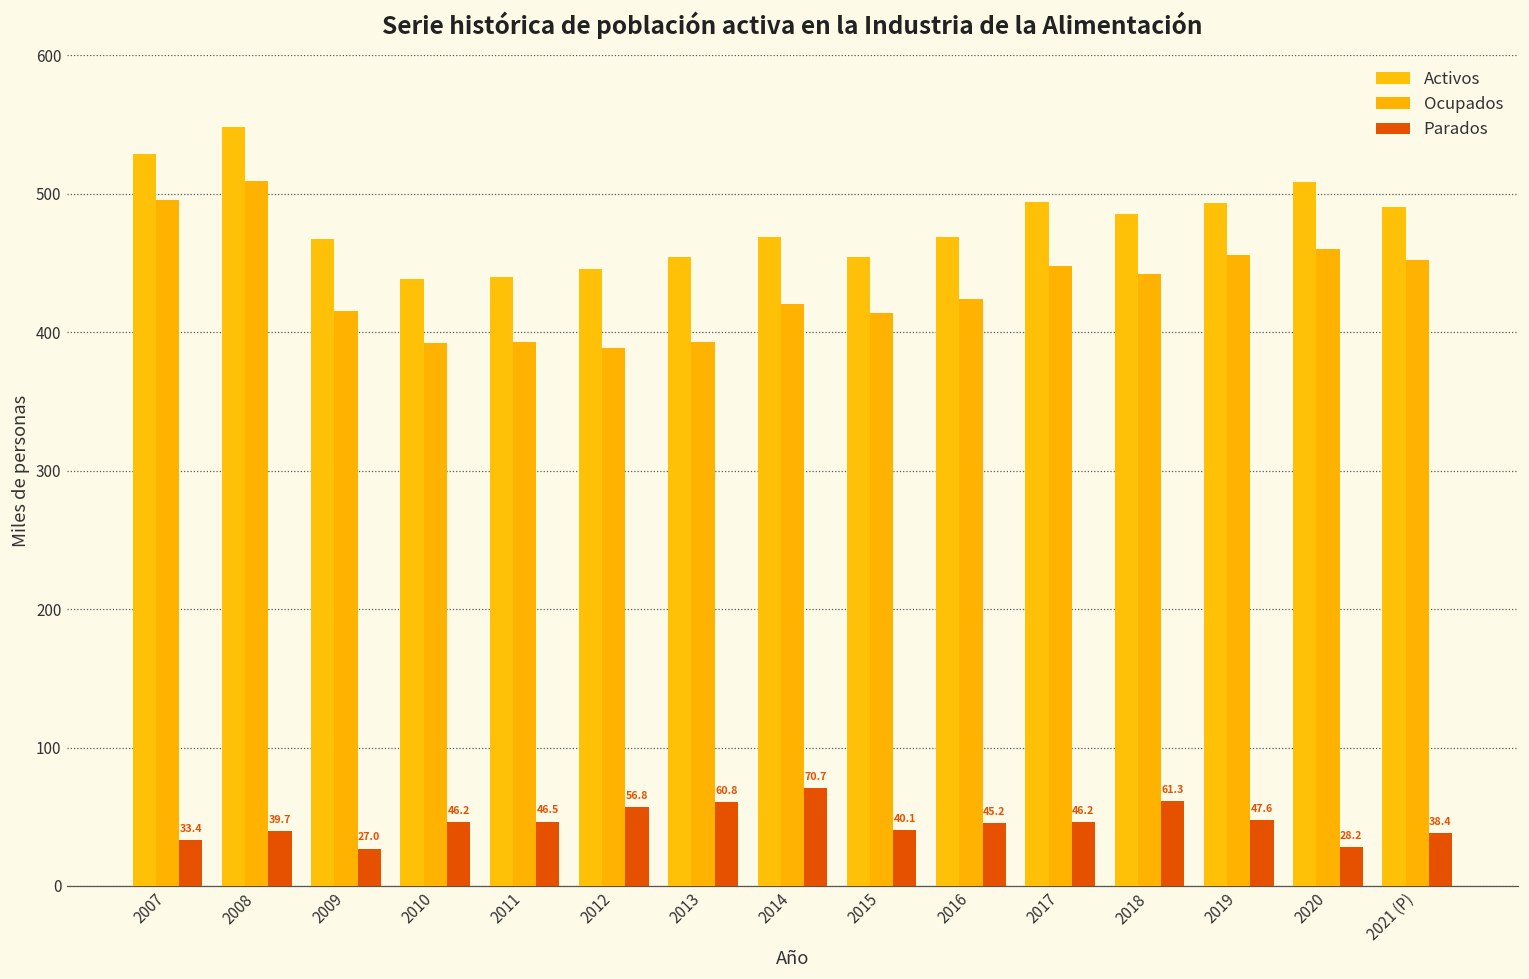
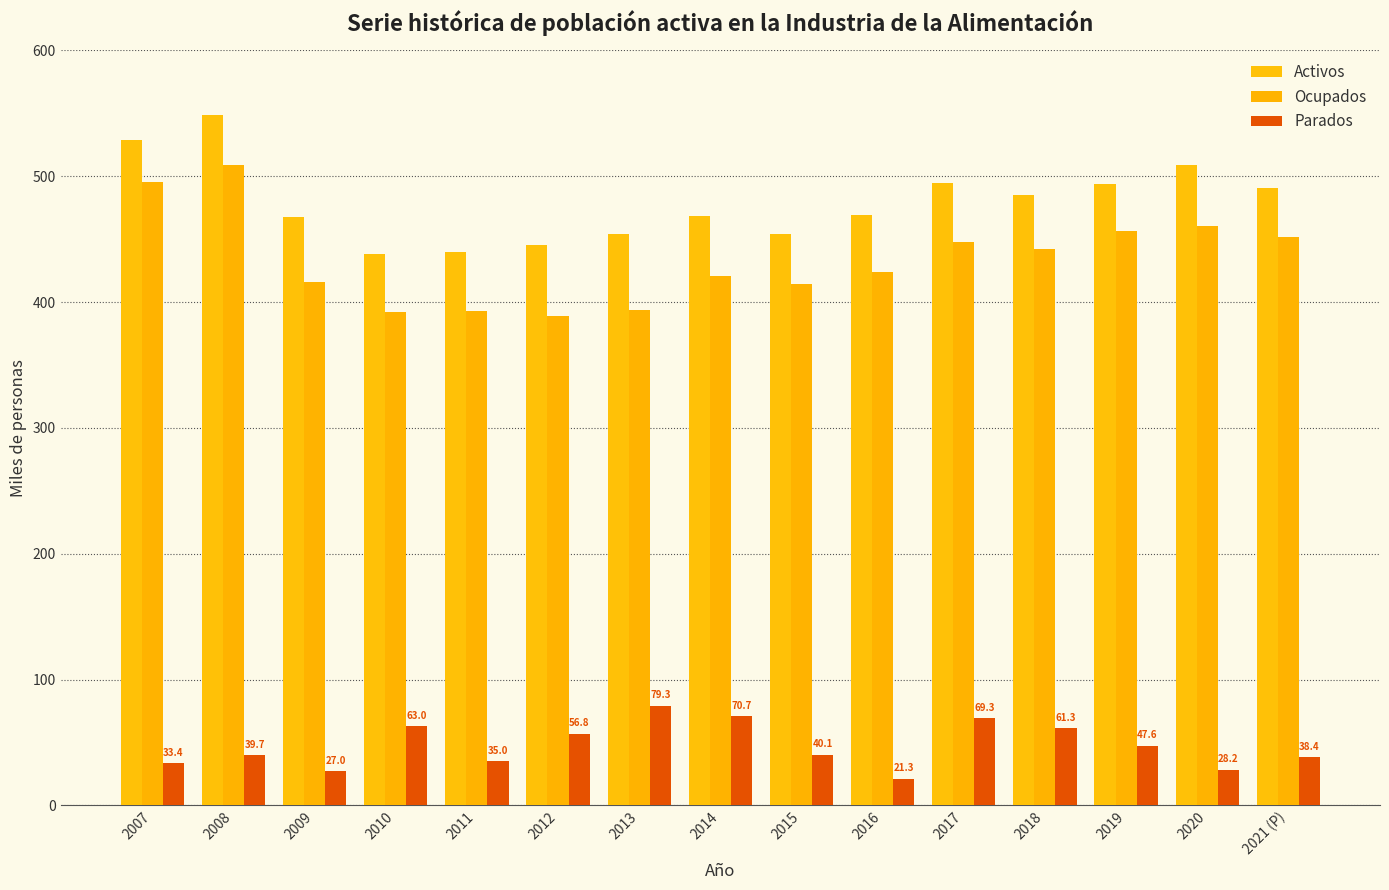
  {
    "Parados": {
      "2007": 33.4,
      "2008": 39.7,
      "2009": 27.0,
-     "2010": 46.2,
-     "2011": 46.5,
+     "2010": 63.0,
+     "2011": 35.0,
      "2012": 56.8,
-     "2013": 60.8,
+     "2013": 79.3,
      "2014": 70.7,
      "2015": 40.1,
-     "2016": 45.2,
-     "2017": 46.2,
+     "2016": 21.3,
+     "2017": 69.3,
      "2018": 61.3,
      "2019": 47.6,
      "2020": 28.2,
      "2021 (P)": 38.4
    }
  }
